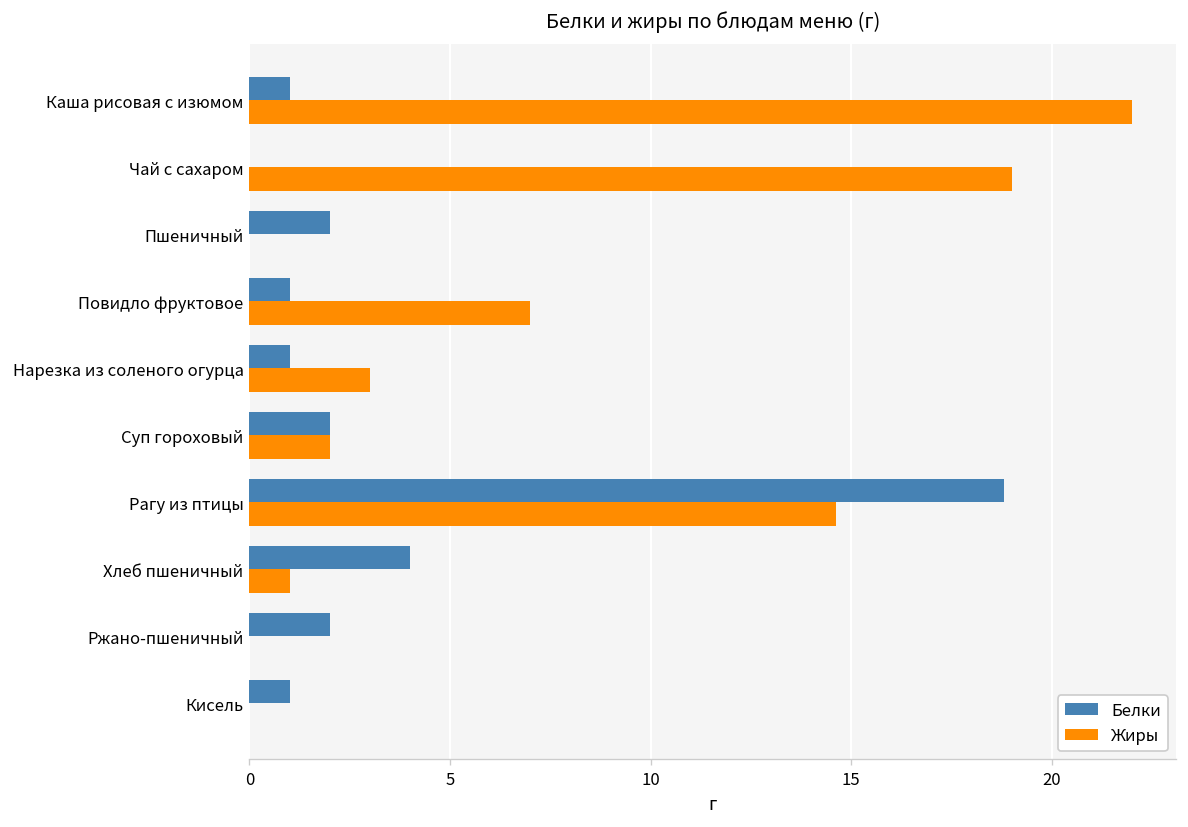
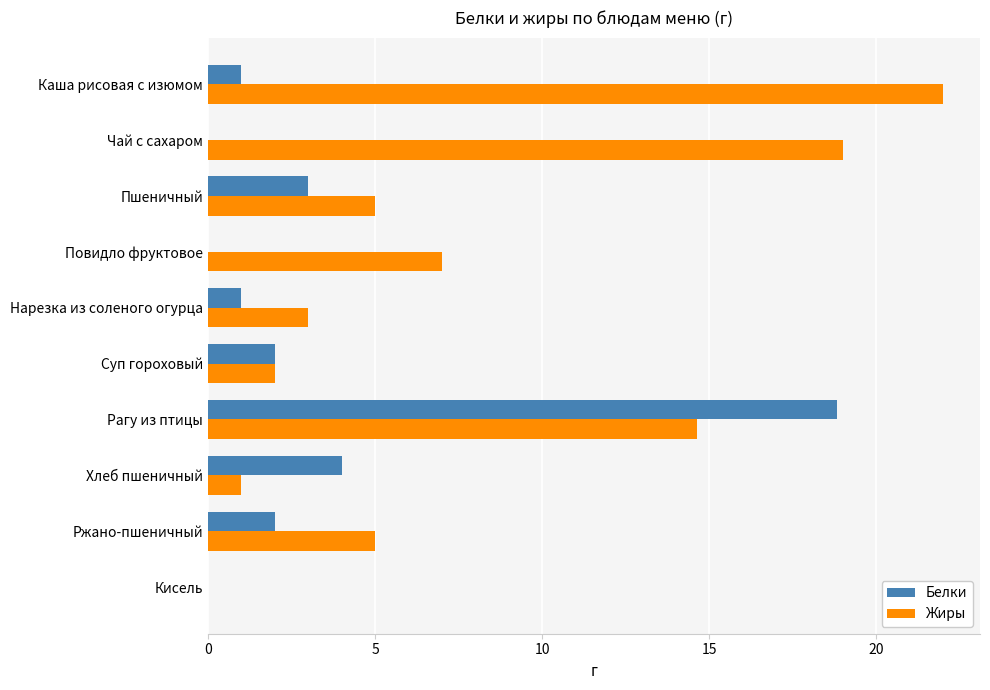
  {
    "Белки": {
      "Каша рисовая с изюмом": 1,
      "Чай с сахаром": 0,
-     "Пшеничный": 2,
-     "Повидло фруктовое": 1,
+     "Пшеничный": 3,
+     "Повидло фруктовое": 0,
      "Нарезка из соленого огурца": 1,
      "Суп гороховый": 2,
      "Рагу из птицы": 18.8,
      "Хлеб пшеничный": 4,
      "Ржано-пшеничный": 2,
-     "Кисель": 1
+     "Кисель": 0
    },
    "Жиры": {
      "Каша рисовая с изюмом": 22,
      "Чай с сахаром": 19,
-     "Пшеничный": 0,
+     "Пшеничный": 5,
      "Повидло фруктовое": 7,
      "Нарезка из соленого огурца": 3,
      "Суп гороховый": 2,
      "Рагу из птицы": 14.6,
      "Хлеб пшеничный": 1,
-     "Ржано-пшеничный": 0,
+     "Ржано-пшеничный": 5,
      "Кисель": 0
    }
  }
